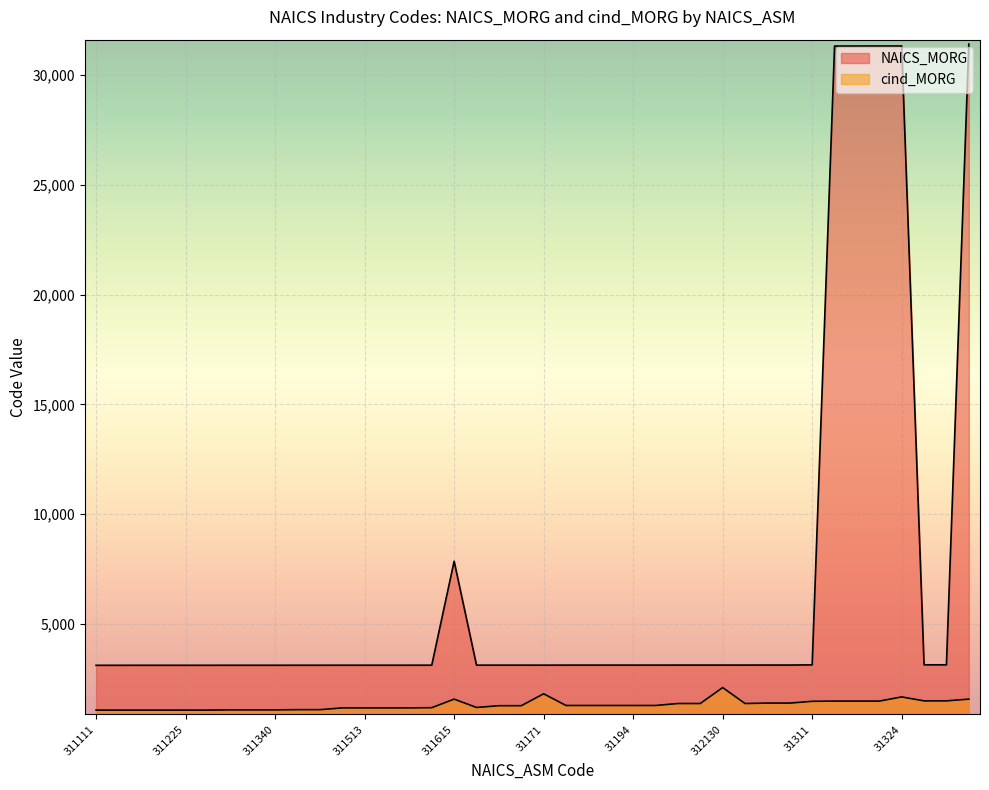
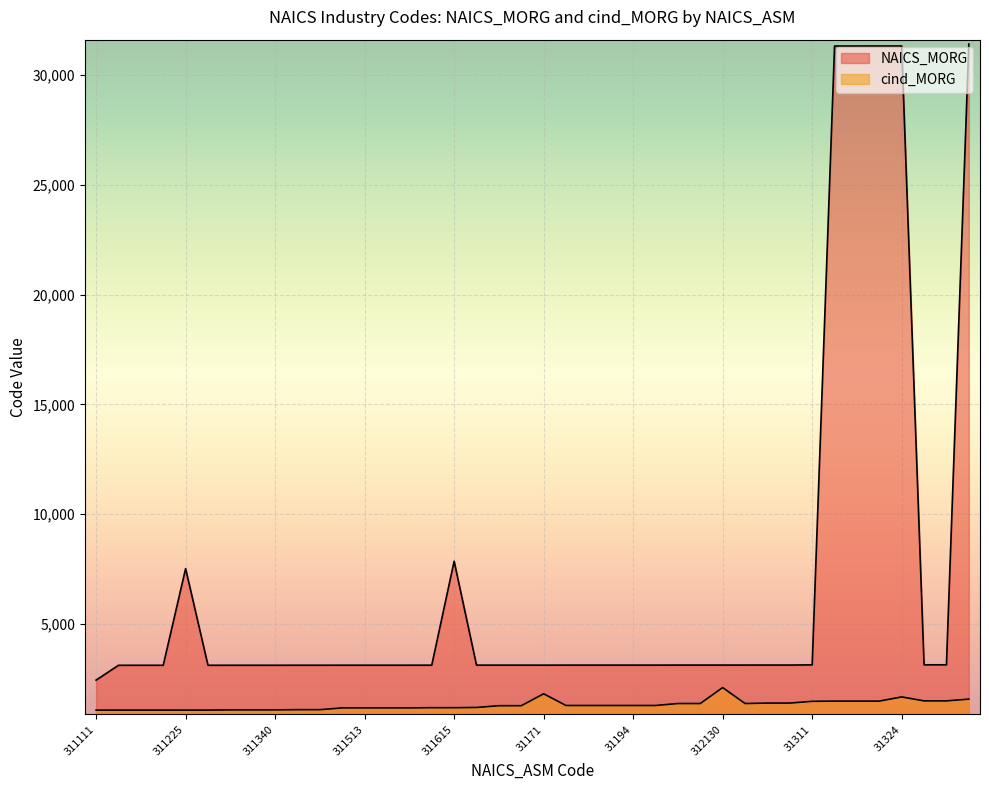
  {
    "NAICS_MORG": {
-     "311111": "3,100",
-     "311225": "3,100",
+     "311111": "2,400",
+     "311225": "7,500",
      "311340": "3,100",
      "311513": "3,100",
      "311615": "7,900",
      "31171": "3,100",
      "31194": "3,100",
      "312130": "3,100",
      "31311": "3,100",
      "31324": "31,300"
    },
    "cind_MORG": {
      "311111": "1,100",
      "311225": "1,100",
      "311340": "1,100",
      "311513": "1,200",
-     "311615": "1,600",
+     "311615": "1,200",
      "31171": "1,800",
      "31194": "1,300",
      "312130": "2,100",
      "31311": "1,500",
      "31324": "1,700"
    }
  }
